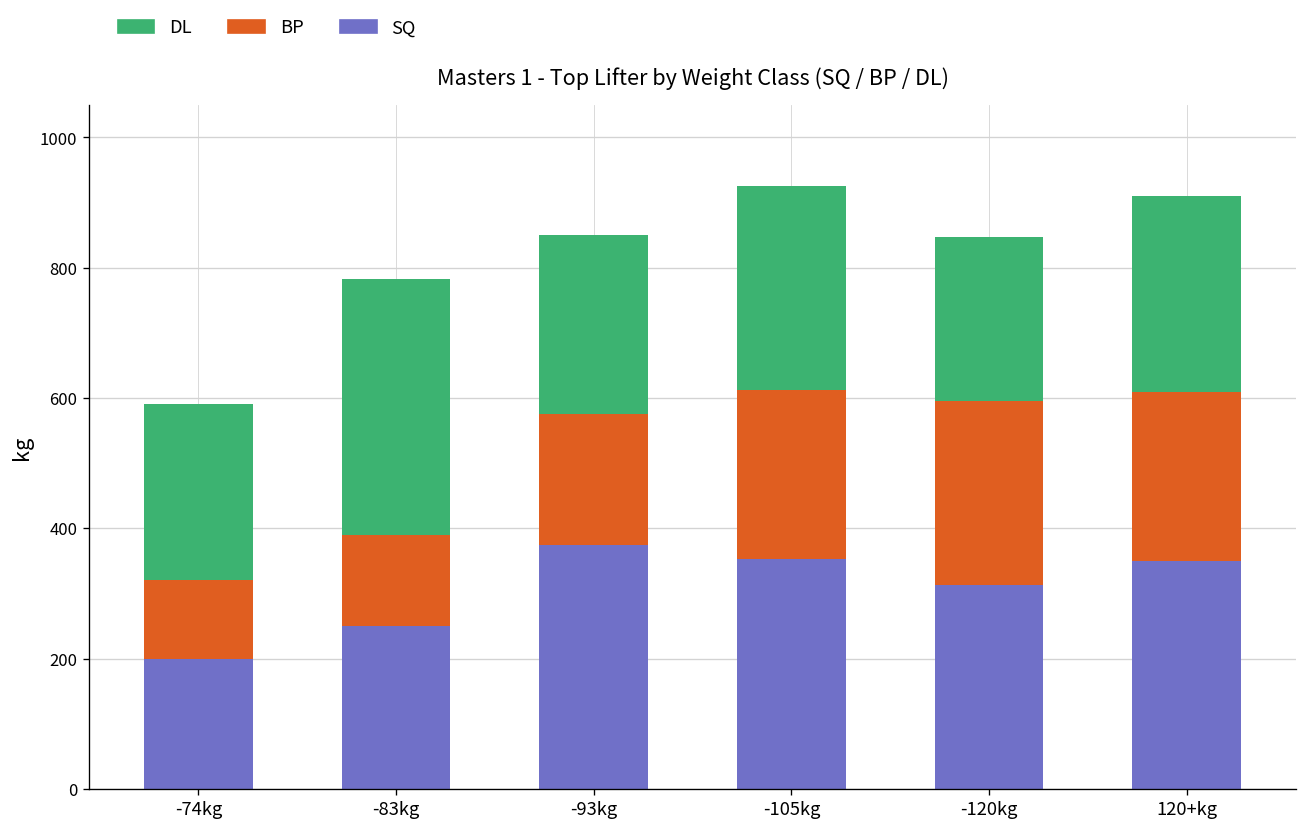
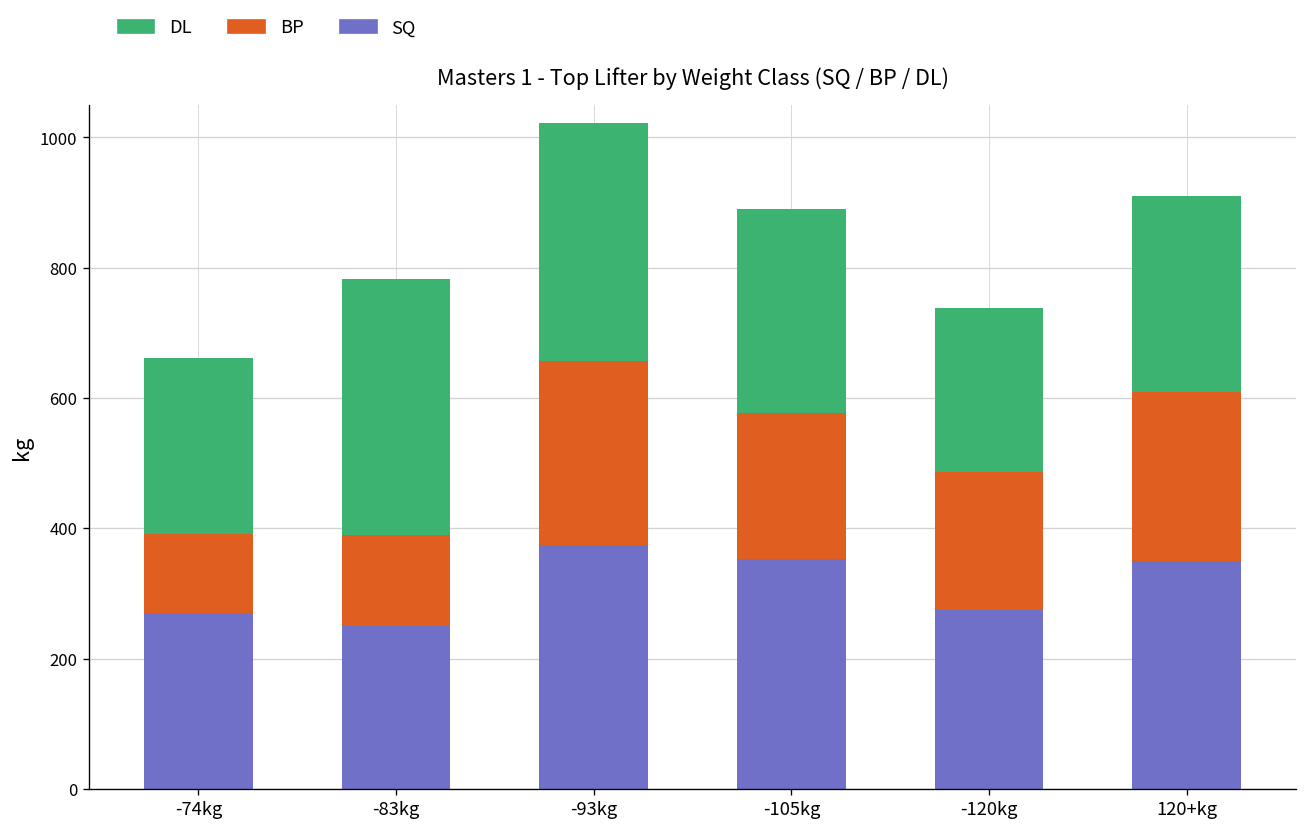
  {
    "SQ": {
-     "-74kg": 200,
+     "-74kg": 270,
      "-83kg": 250,
      "-93kg": 370,
      "-105kg": 350,
-     "-120kg": 310,
+     "-120kg": 280,
      "120+kg": 350
    },
    "BP": {
      "-74kg": 120,
      "-83kg": 140,
-     "-93kg": 200,
-     "-105kg": 260,
-     "-120kg": 280,
+     "-93kg": 280,
+     "-105kg": 220,
+     "-120kg": 210,
      "120+kg": 260
    },
    "DL": {
      "-74kg": 270,
      "-83kg": 390,
-     "-93kg": 270,
+     "-93kg": 370,
      "-105kg": 310,
      "-120kg": 250,
      "120+kg": 300
    }
  }
